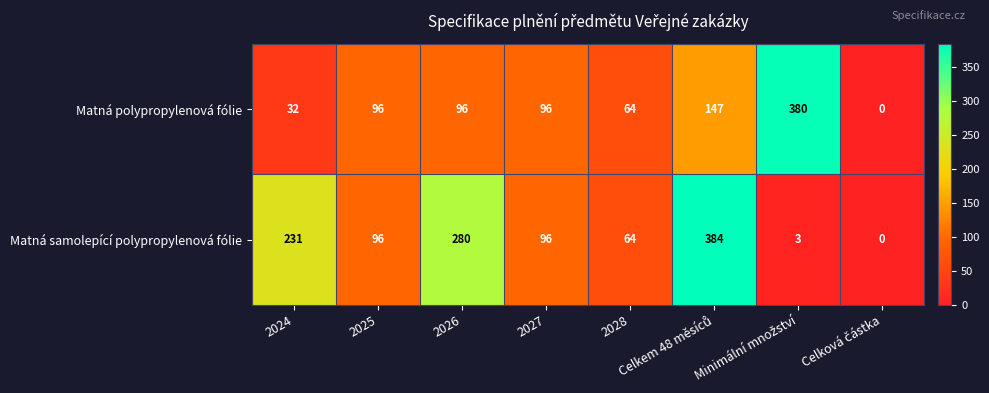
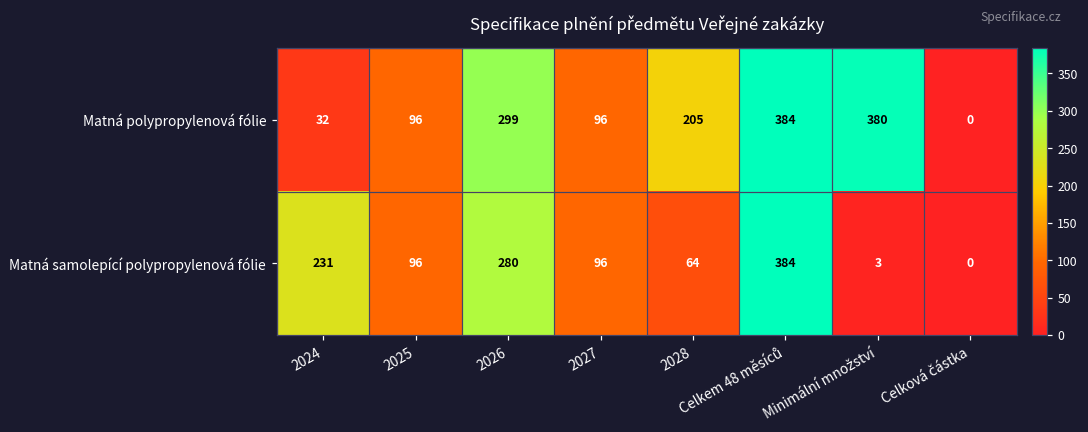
  {
    "Matná polypropylenová fólie": {
      "2024": 32,
      "2025": 96,
-     "2026": 96,
+     "2026": 299,
      "2027": 96,
-     "2028": 64,
-     "Celkem 48 měsíců": 147,
+     "2028": 205,
+     "Celkem 48 měsíců": 384,
      "Minimální množství": 380,
      "Celková částka": 0
    },
    "Matná samolepící polypropylenová fólie": {
      "2024": 231,
      "2025": 96,
      "2026": 280,
      "2027": 96,
      "2028": 64,
      "Celkem 48 měsíců": 384,
      "Minimální množství": 3,
      "Celková částka": 0
    }
  }
